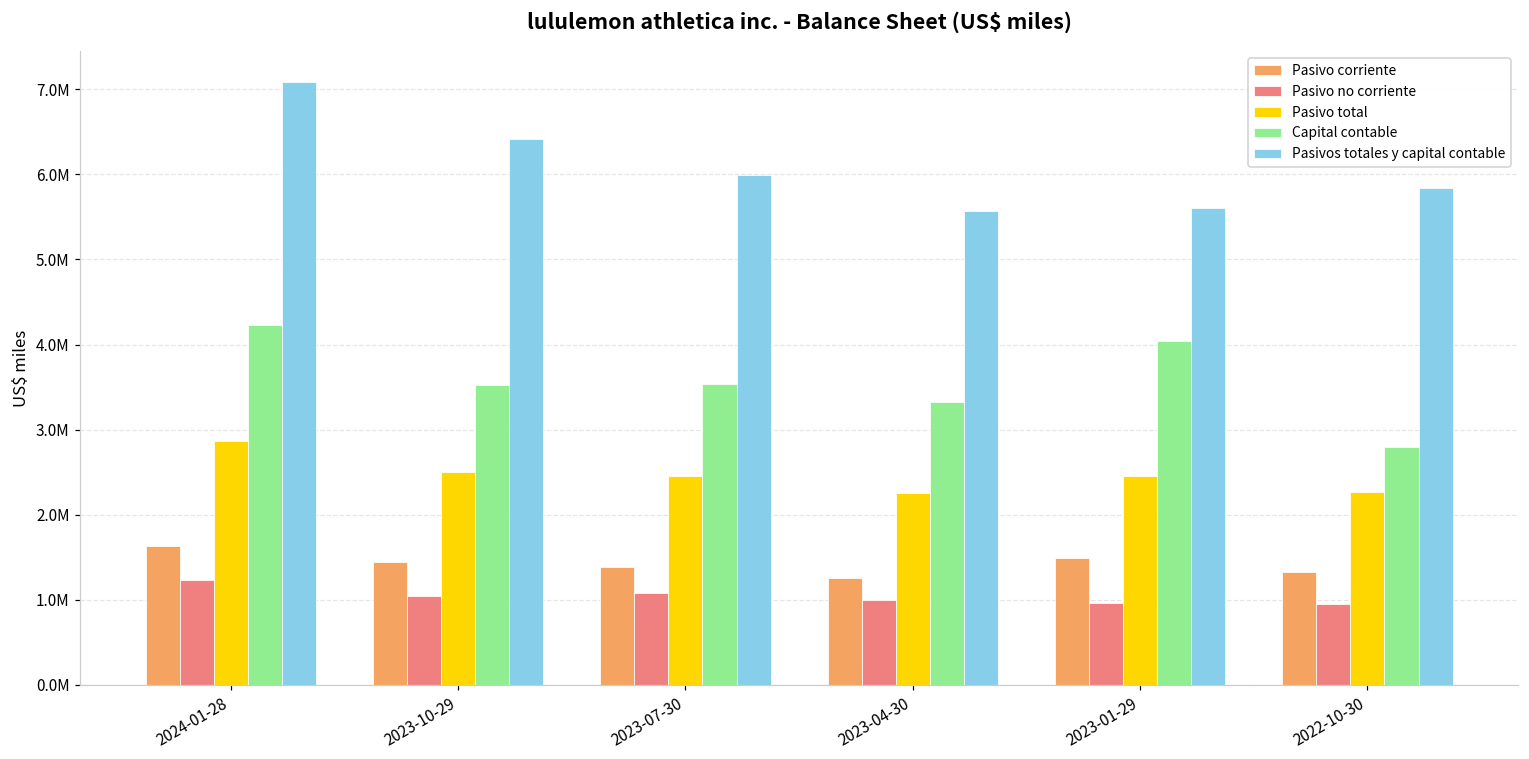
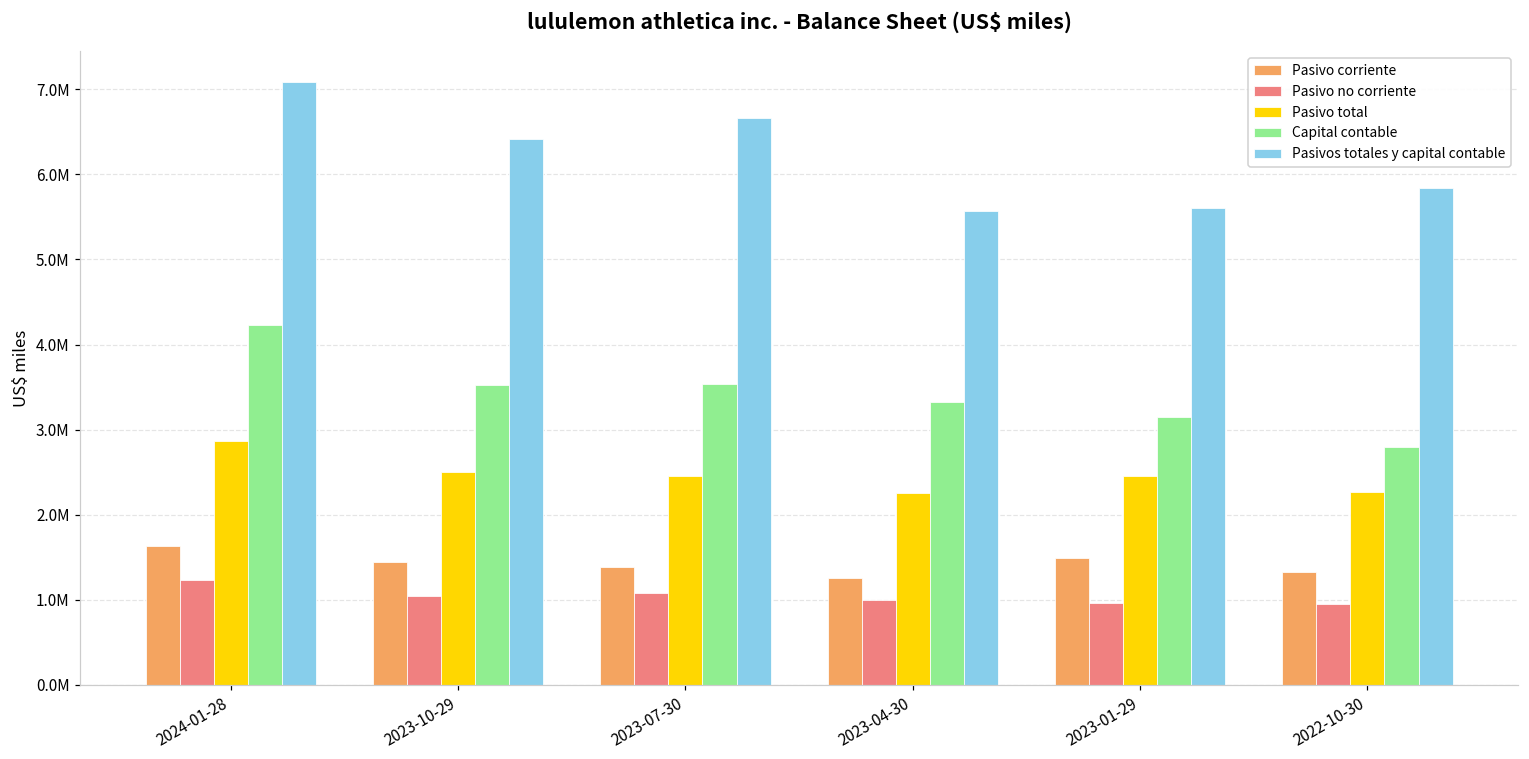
  {
    "Pasivo total": {
      "2024-01-28": 2900000,
      "2023-10-29": 2500000,
      "2023-07-30": 2500000,
      "2023-04-30": 2300000,
      "2023-01-29": 2500000,
      "2022-10-30": 2300000
    },
    "Capital contable": {
      "2024-01-28": 4200000,
      "2023-10-29": 3500000,
      "2023-07-30": 3500000,
      "2023-04-30": 3300000,
-     "2023-01-29": 4000000,
+     "2023-01-29": 3100000,
      "2022-10-30": 2800000
    },
    "Pasivos totales y capital contable": {
      "2024-01-28": 7100000,
      "2023-10-29": 6400000,
-     "2023-07-30": 6000000,
+     "2023-07-30": 6700000,
      "2023-04-30": 5600000,
      "2023-01-29": 5600000,
      "2022-10-30": 5800000
    }
  }
